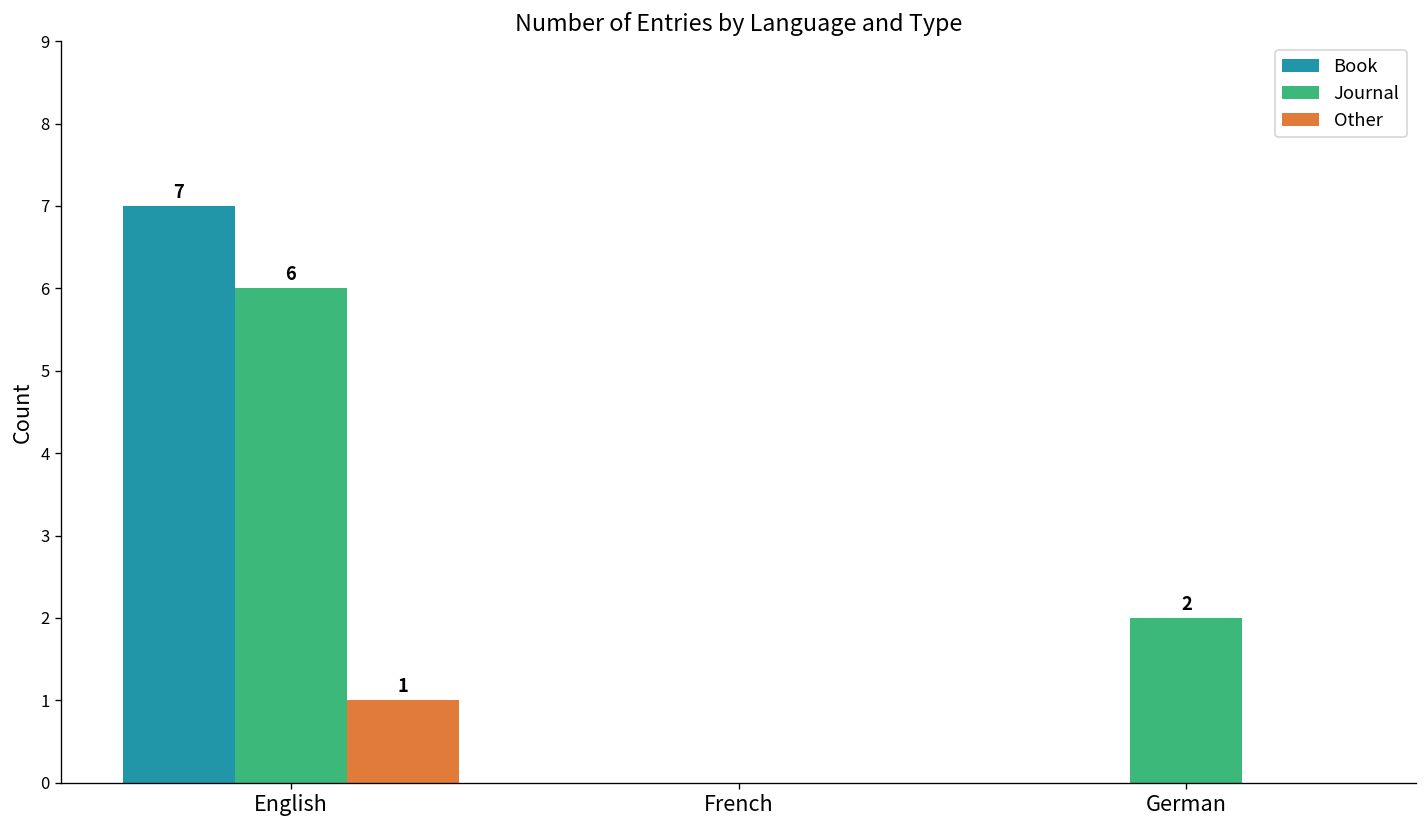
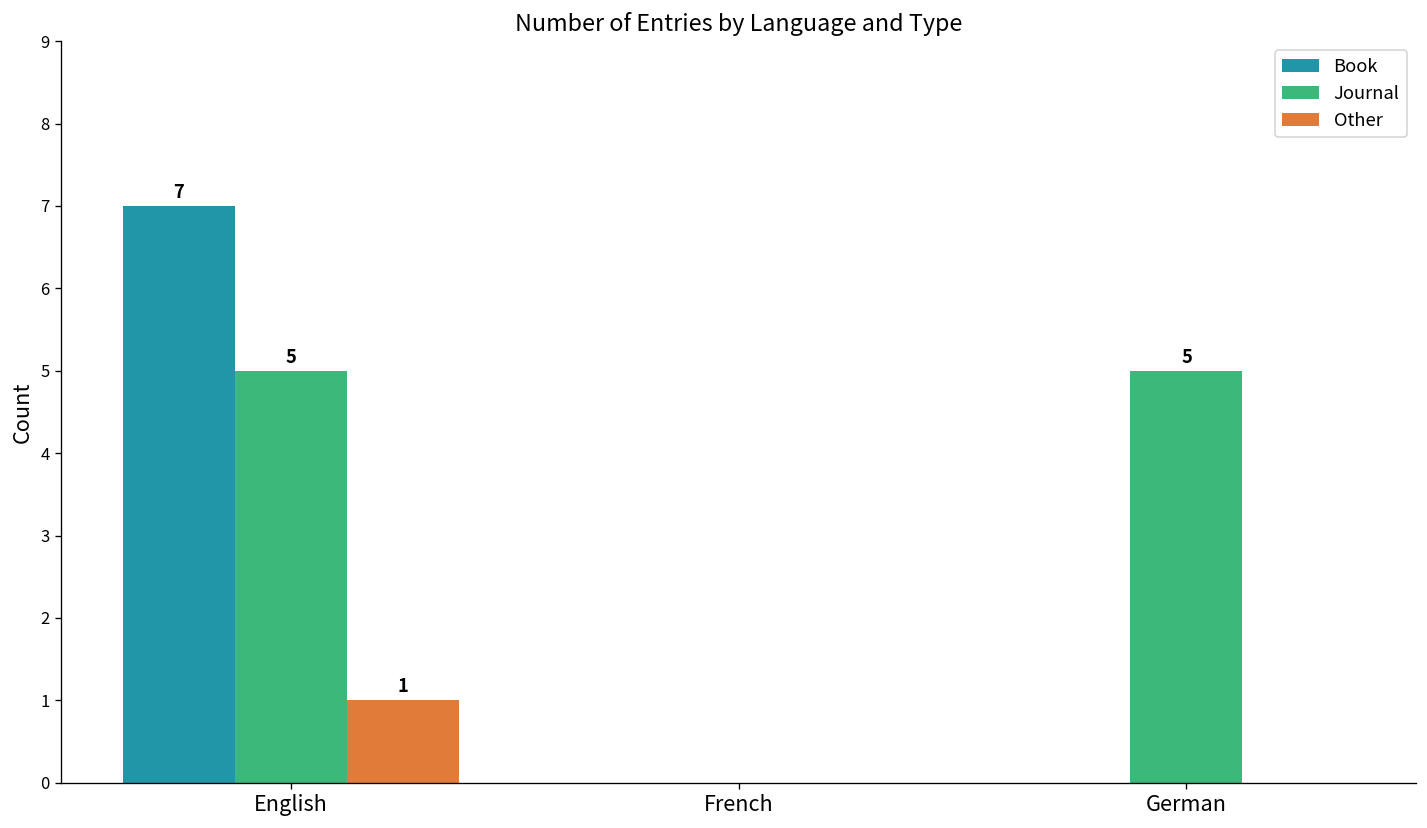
  {
    "Book": {
      "English": 7
    },
    "Journal": {
-     "English": 6,
-     "German": 2
+     "English": 5,
+     "German": 5
    },
    "Other": {
      "English": 1
    }
  }
